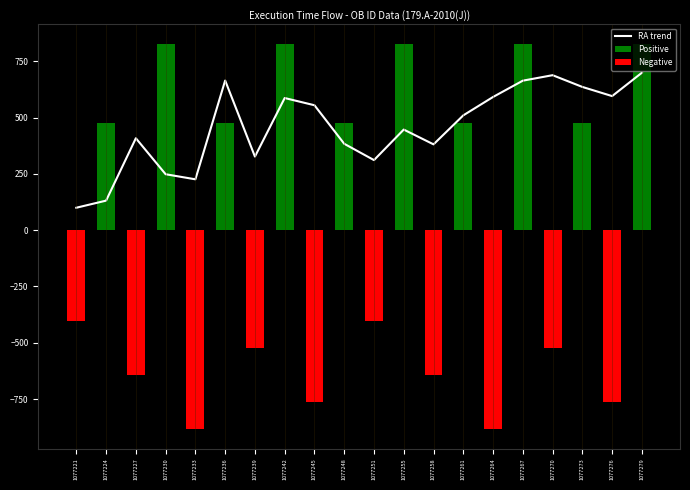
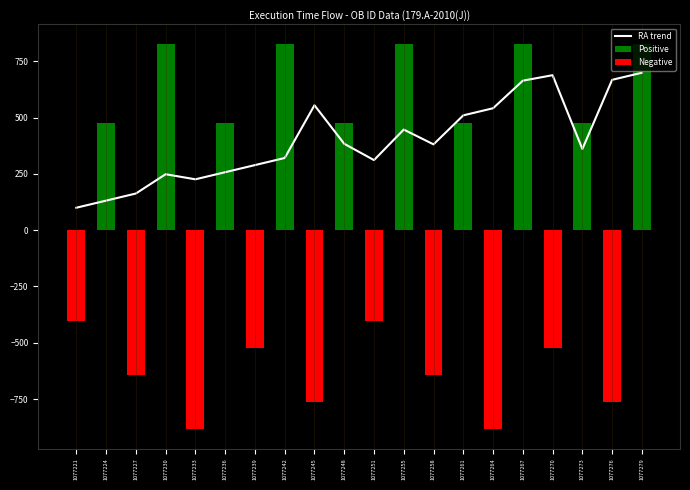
  {
    "RA trend": {
      "1077221": 100,
      "1077224": 130,
-     "1077227": 410,
+     "1077227": 160,
      "1077230": 250,
      "1077233": 230,
-     "1077236": 670,
-     "1077239": 330,
-     "1077242": 590,
+     "1077236": 260,
+     "1077239": 290,
+     "1077242": 320,
      "1077245": 560,
      "1077248": 380,
      "1077251": 310,
      "1077255": 450,
      "1077258": 380,
      "1077261": 510,
-     "1077264": 590,
+     "1077264": 540,
      "1077267": 660,
      "1077270": 690,
-     "1077273": 640,
-     "1077276": 600,
+     "1077273": 360,
+     "1077276": 670,
      "1077279": 700
    },
    "Positive": {
      "1077221": 0,
      "1077224": 480,
      "1077227": 0,
      "1077230": 830,
      "1077233": 0,
      "1077236": 480,
      "1077239": 0,
      "1077242": 830,
      "1077245": 0,
      "1077248": 480,
      "1077251": 0,
      "1077255": 830,
      "1077258": 0,
      "1077261": 480,
      "1077264": 0,
      "1077267": 830,
      "1077270": 0,
      "1077273": 480,
      "1077276": 0
    },
    "Negative": {
      "1077221": -400,
      "1077224": 0,
      "1077227": -640,
      "1077230": 0,
      "1077233": -880,
      "1077236": 0,
      "1077239": -520,
      "1077242": 0,
      "1077245": -760,
      "1077248": 0,
      "1077251": -400,
      "1077255": 0,
      "1077258": -640,
      "1077261": 0,
      "1077264": -880,
      "1077267": 0,
      "1077270": -520,
      "1077273": 0,
      "1077276": -760,
      "1077279": 0
    }
  }
